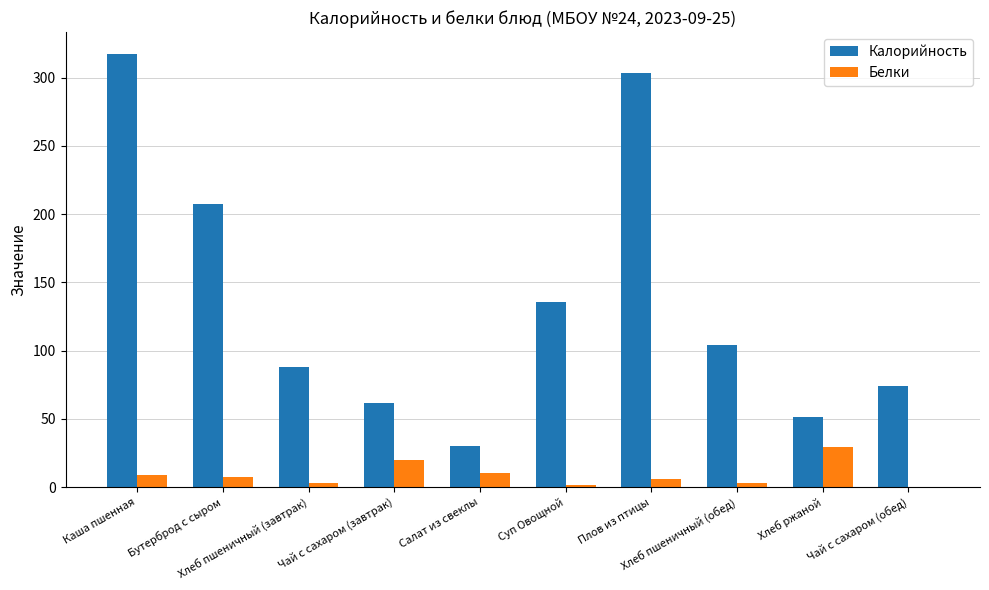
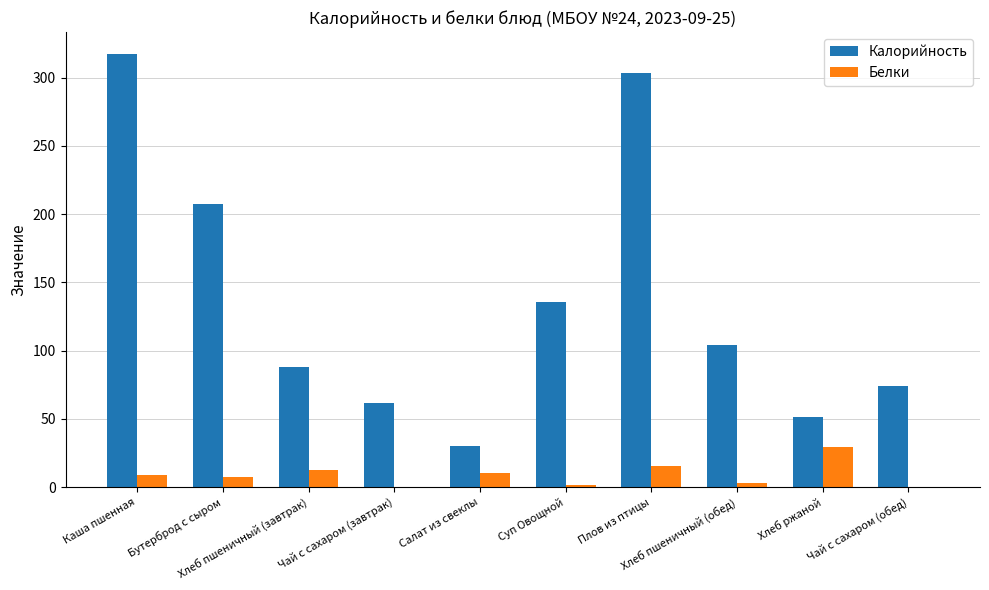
  {
    "Калорийность": {
      "Каша пшенная": 318,
      "Бутерброд с сыром": 207,
      "Хлеб пшеничный (завтрак)": 88,
      "Чай с сахаром (завтрак)": 61,
      "Салат из свеклы": 30,
      "Суп Овощной": 136,
      "Плов из птицы": 303,
      "Хлеб пшеничный (обед)": 104,
      "Хлеб ржаной": 51,
      "Чай с сахаром (обед)": 74
    },
    "Белки": {
      "Каша пшенная": 9,
      "Бутерброд с сыром": 7,
-     "Хлеб пшеничный (завтрак)": 3,
-     "Чай с сахаром (завтрак)": 20,
+     "Хлеб пшеничный (завтрак)": 13,
+     "Чай с сахаром (завтрак)": 0,
      "Салат из свеклы": 11,
-     "Плов из птицы": 6,
+     "Плов из птицы": 16,
      "Хлеб пшеничный (обед)": 3,
      "Хлеб ржаной": 30
    }
  }
